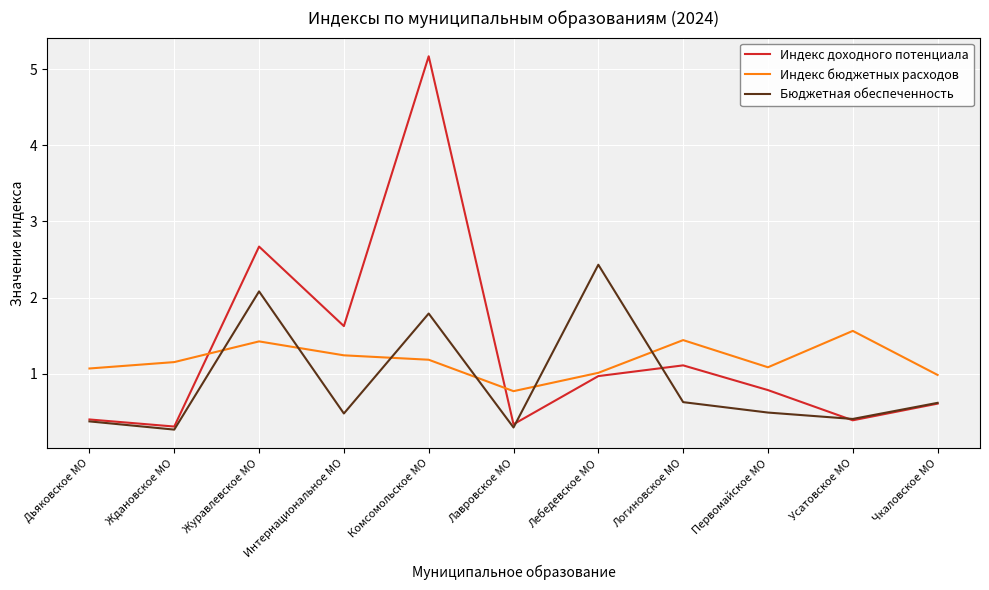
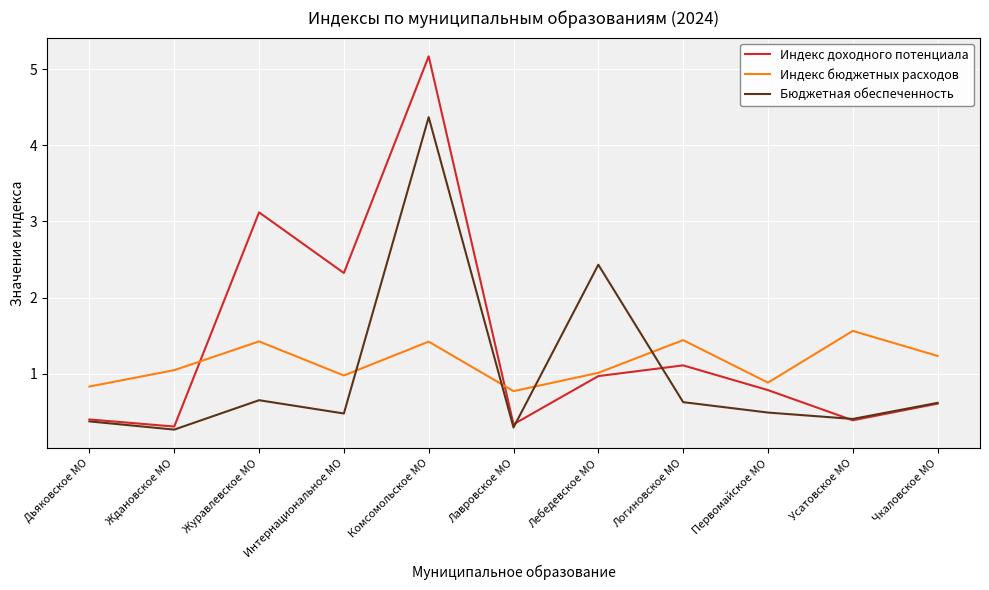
  {
    "Индекс доходного потенциала": {
      "Ждановское МО": 0.3,
-     "Журавлевское МО": 2.7,
-     "Интернациональное МО": 1.6,
+     "Журавлевское МО": 3.1,
+     "Интернациональное МО": 2.3,
      "Комсомольское МО": 5.2,
      "Лавровское МО": 0.3,
      "Лебедевское МО": 1.0,
      "Логиновское МО": 1.1,
      "Первомайское МО": 0.8
    },
    "Индекс бюджетных расходов": {
-     "Дьяковское МО": 1.1,
-     "Ждановское МО": 1.2,
+     "Дьяковское МО": 0.8,
+     "Ждановское МО": 1.0,
      "Журавлевское МО": 1.4,
-     "Интернациональное МО": 1.2,
-     "Комсомольское МО": 1.2,
+     "Интернациональное МО": 1.0,
+     "Комсомольское МО": 1.4,
      "Лавровское МО": 0.8,
      "Лебедевское МО": 1.0,
      "Логиновское МО": 1.4,
-     "Первомайское МО": 1.1,
+     "Первомайское МО": 0.9,
      "Усатовское МО": 1.6,
-     "Чкаловское МО": 1.0
+     "Чкаловское МО": 1.2
    },
    "Бюджетная обеспеченность": {
      "Ждановское МО": 0.3,
-     "Журавлевское МО": 2.1,
+     "Журавлевское МО": 0.7,
      "Интернациональное МО": 0.5,
-     "Комсомольское МО": 1.8,
+     "Комсомольское МО": 4.4,
      "Лавровское МО": 0.3,
      "Лебедевское МО": 2.4,
      "Логиновское МО": 0.6,
      "Первомайское МО": 0.5
    }
  }
